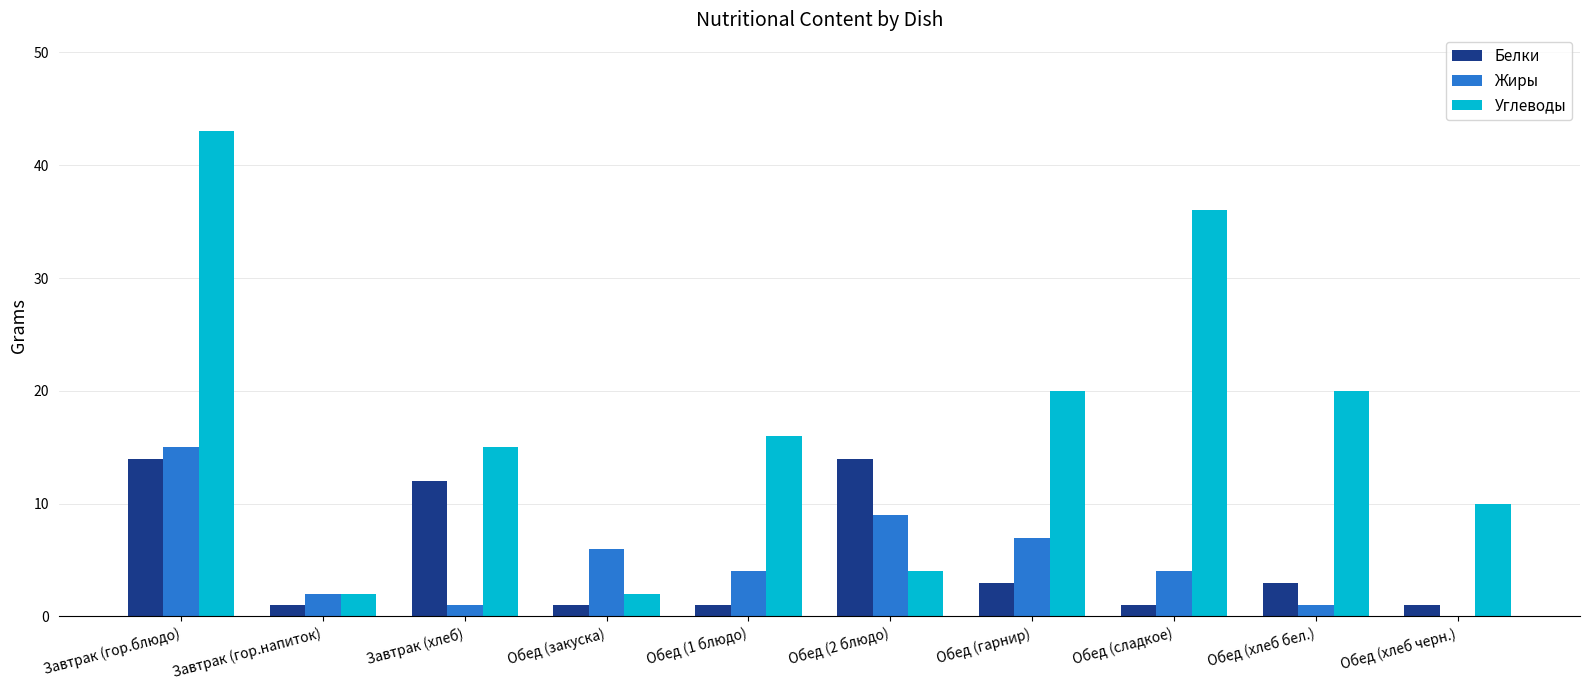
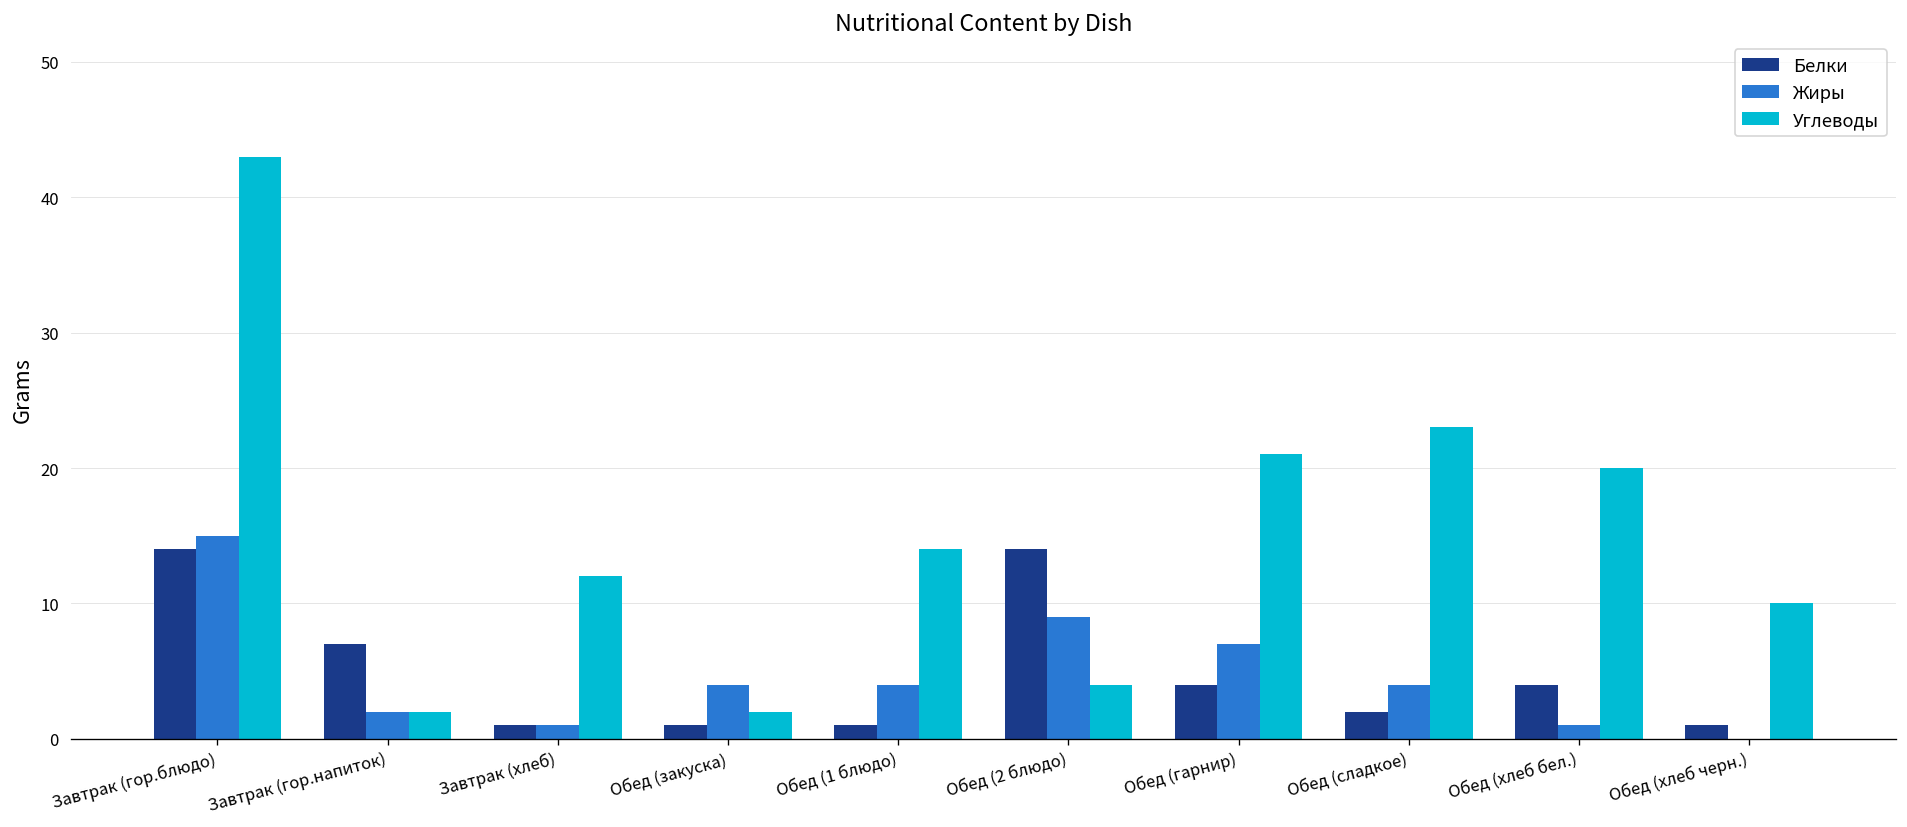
  {
    "Белки": {
      "Завтрак (гор.блюдо)": 14,
-     "Завтрак (гор.напиток)": 1,
-     "Завтрак (хлеб)": 12,
+     "Завтрак (гор.напиток)": 7,
+     "Завтрак (хлеб)": 1,
      "Обед (закуска)": 1,
      "Обед (1 блюдо)": 1,
      "Обед (2 блюдо)": 14,
-     "Обед (гарнир)": 3,
-     "Обед (сладкое)": 1,
-     "Обед (хлеб бел.)": 3,
+     "Обед (гарнир)": 4,
+     "Обед (сладкое)": 2,
+     "Обед (хлеб бел.)": 4,
      "Обед (хлеб черн.)": 1
    },
    "Жиры": {
      "Завтрак (гор.блюдо)": 15,
      "Завтрак (гор.напиток)": 2,
      "Завтрак (хлеб)": 1,
-     "Обед (закуска)": 6,
+     "Обед (закуска)": 4,
      "Обед (1 блюдо)": 4,
      "Обед (2 блюдо)": 9,
      "Обед (гарнир)": 7,
      "Обед (сладкое)": 4,
      "Обед (хлеб бел.)": 1,
      "Обед (хлеб черн.)": 0
    },
    "Углеводы": {
      "Завтрак (гор.блюдо)": 43,
      "Завтрак (гор.напиток)": 2,
-     "Завтрак (хлеб)": 15,
+     "Завтрак (хлеб)": 12,
      "Обед (закуска)": 2,
-     "Обед (1 блюдо)": 16,
+     "Обед (1 блюдо)": 14,
      "Обед (2 блюдо)": 4,
-     "Обед (гарнир)": 20,
-     "Обед (сладкое)": 36,
+     "Обед (гарнир)": 21,
+     "Обед (сладкое)": 23,
      "Обед (хлеб бел.)": 20,
      "Обед (хлеб черн.)": 10
    }
  }
